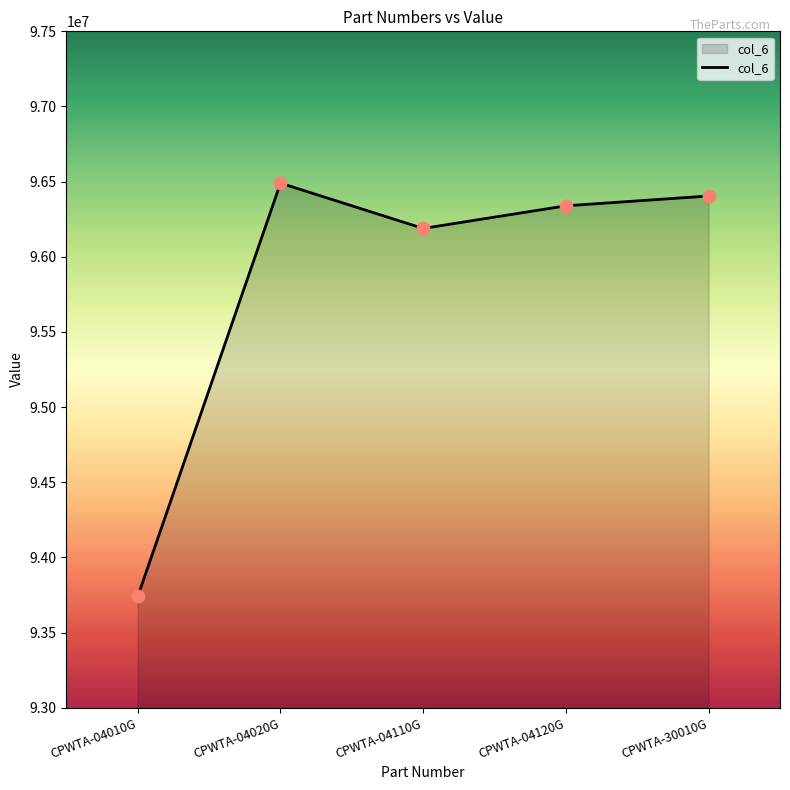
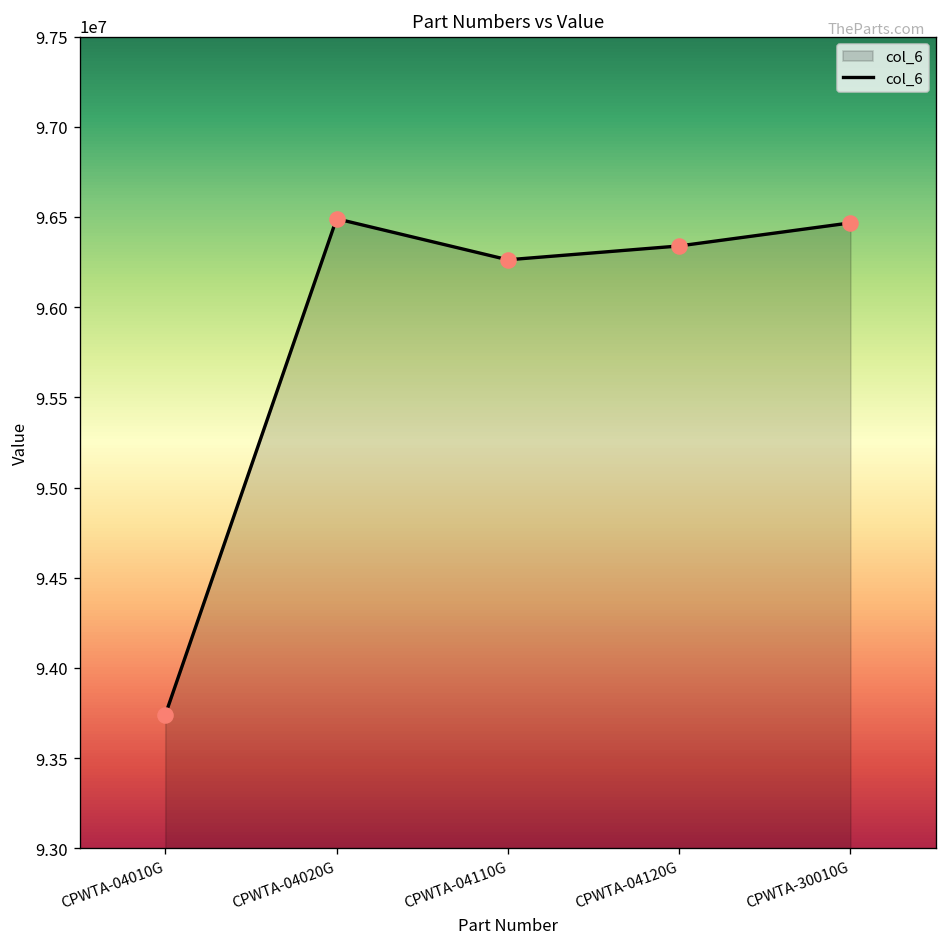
  {
    "CPWTA-04010G": 93740000,
    "CPWTA-04020G": 96490000,
-   "CPWTA-04110G": 96190000,
+   "CPWTA-04110G": 96260000,
    "CPWTA-04120G": 96340000,
-   "CPWTA-30010G": 96400000
+   "CPWTA-30010G": 96470000
  }
